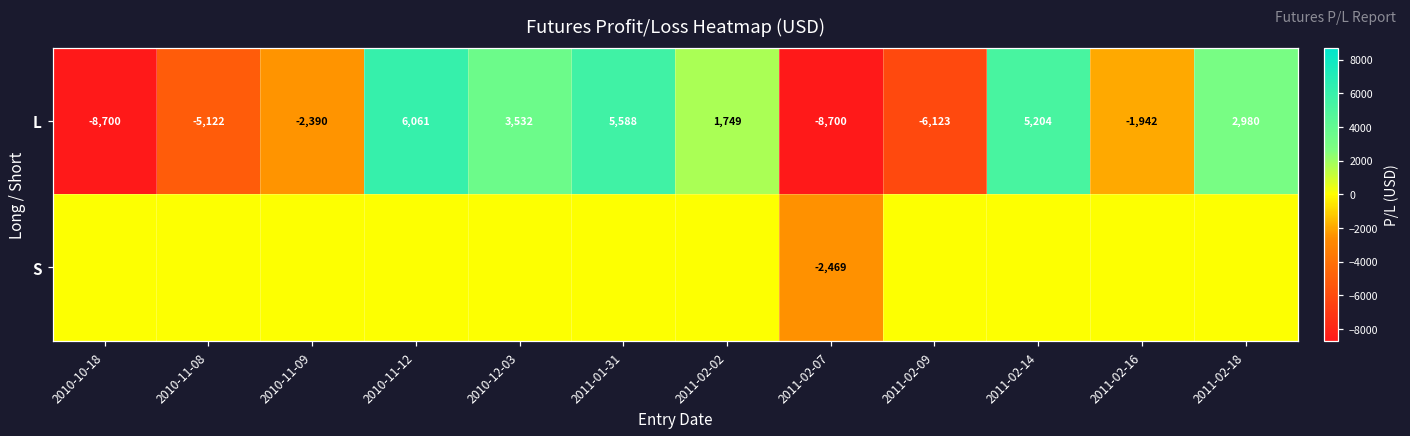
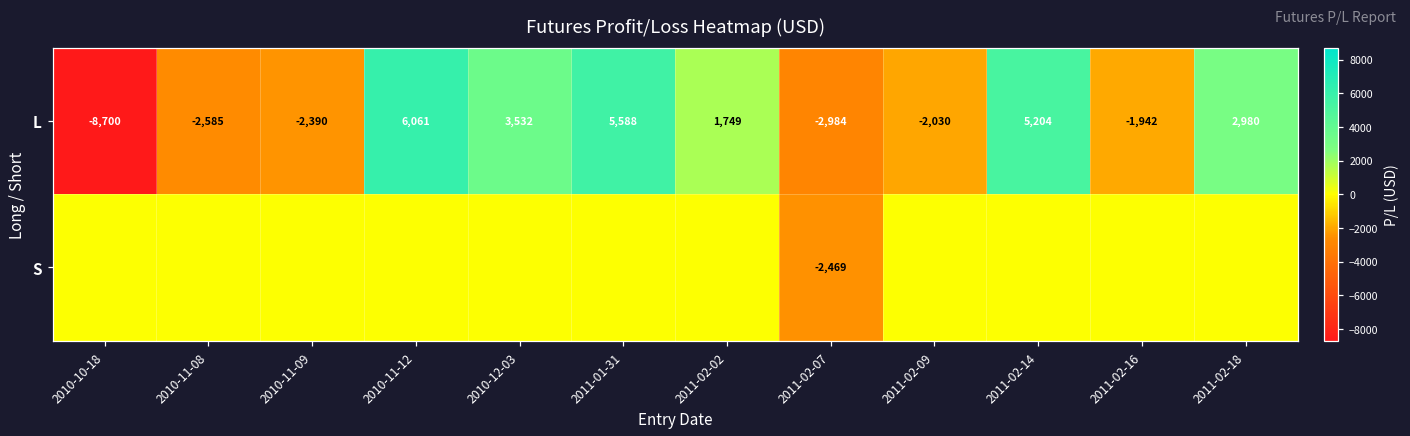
  {
    "L": {
      "2010-10-18": "-8,700",
-     "2010-11-08": "-5,122",
+     "2010-11-08": "-2,585",
      "2010-11-09": "-2,390",
      "2010-11-12": "6,061",
      "2010-12-03": "3,532",
      "2011-01-31": "5,588",
      "2011-02-02": "1,749",
-     "2011-02-07": "-8,700",
-     "2011-02-09": "-6,123",
+     "2011-02-07": "-2,984",
+     "2011-02-09": "-2,030",
      "2011-02-14": "5,204",
      "2011-02-16": "-1,942",
      "2011-02-18": "2,980"
    },
    "S": {
      "2011-02-07": "-2,469"
    }
  }
